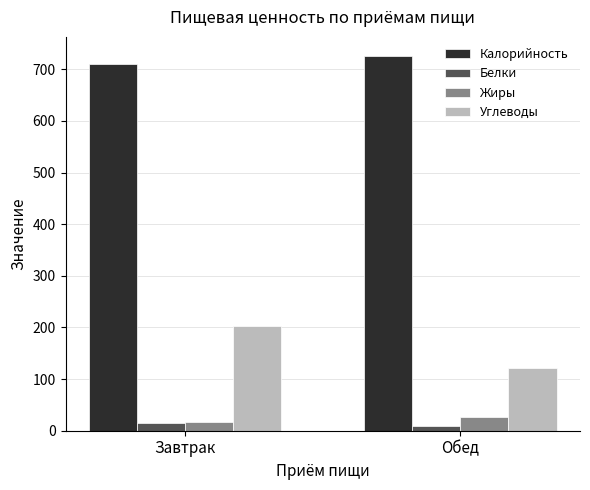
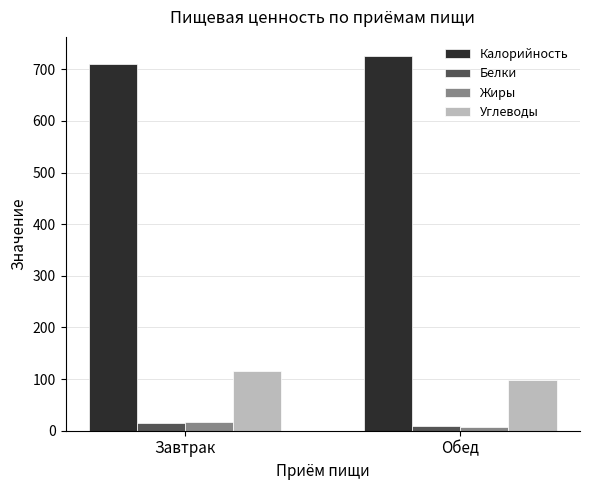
  {
    "Калорийность": {
      "Завтрак": 710,
      "Обед": 730
    },
    "Белки": {
      "Завтрак": 10,
      "Обед": 10
    },
    "Жиры": {
      "Завтрак": 20,
-     "Обед": 30
+     "Обед": 10
    },
    "Углеводы": {
-     "Завтрак": 200,
-     "Обед": 120
+     "Завтрак": 120,
+     "Обед": 100
    }
  }
